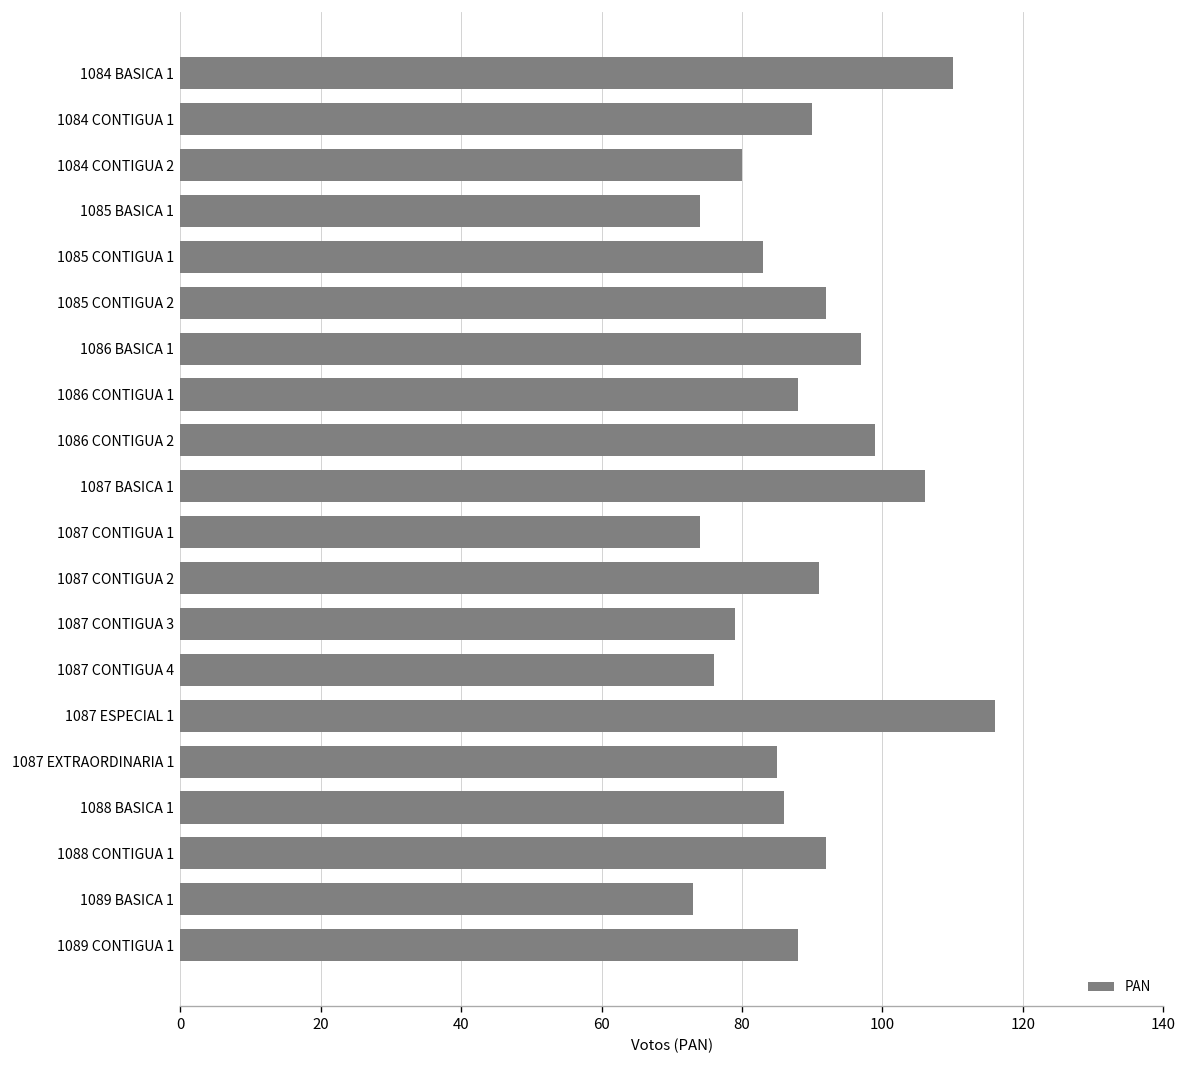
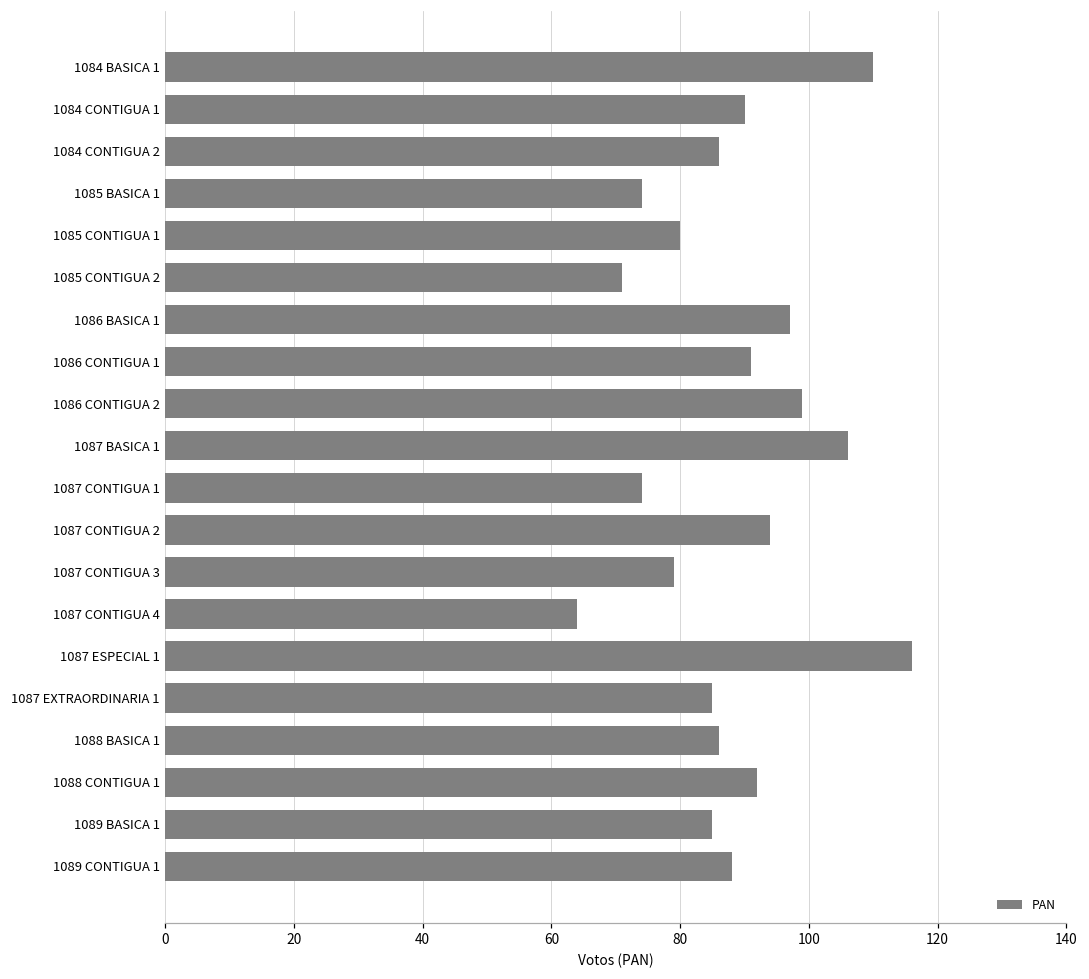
  {
    "1084 BASICA 1": 110,
    "1084 CONTIGUA 1": 90,
-   "1084 CONTIGUA 2": 80,
+   "1084 CONTIGUA 2": 86,
    "1085 BASICA 1": 74,
-   "1085 CONTIGUA 1": 83,
-   "1085 CONTIGUA 2": 92,
+   "1085 CONTIGUA 1": 80,
+   "1085 CONTIGUA 2": 71,
    "1086 BASICA 1": 97,
-   "1086 CONTIGUA 1": 88,
+   "1086 CONTIGUA 1": 91,
    "1086 CONTIGUA 2": 99,
    "1087 BASICA 1": 106,
    "1087 CONTIGUA 1": 74,
-   "1087 CONTIGUA 2": 91,
+   "1087 CONTIGUA 2": 94,
    "1087 CONTIGUA 3": 79,
-   "1087 CONTIGUA 4": 76,
+   "1087 CONTIGUA 4": 64,
    "1087 ESPECIAL 1": 116,
    "1087 EXTRAORDINARIA 1": 85,
    "1088 BASICA 1": 86,
    "1088 CONTIGUA 1": 92,
-   "1089 BASICA 1": 73,
+   "1089 BASICA 1": 85,
    "1089 CONTIGUA 1": 88
  }
